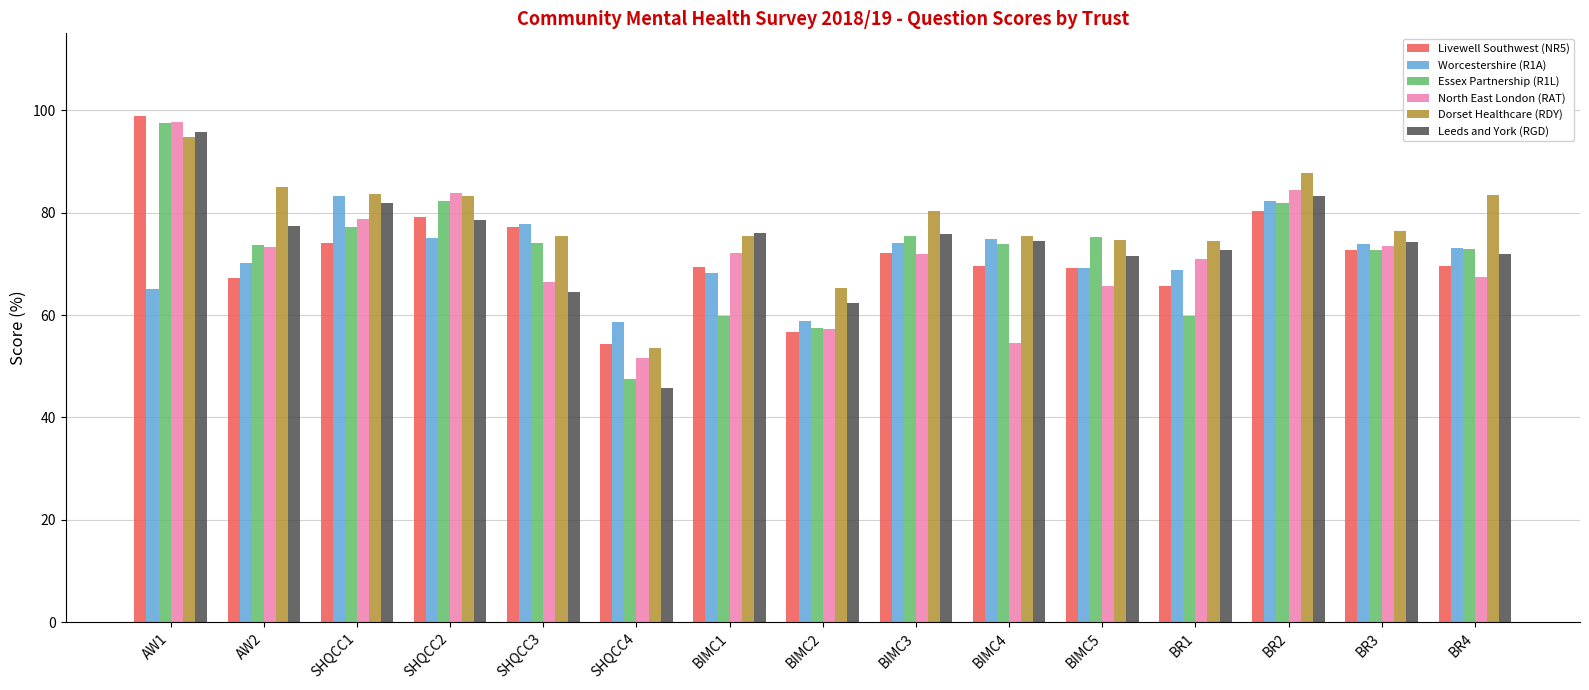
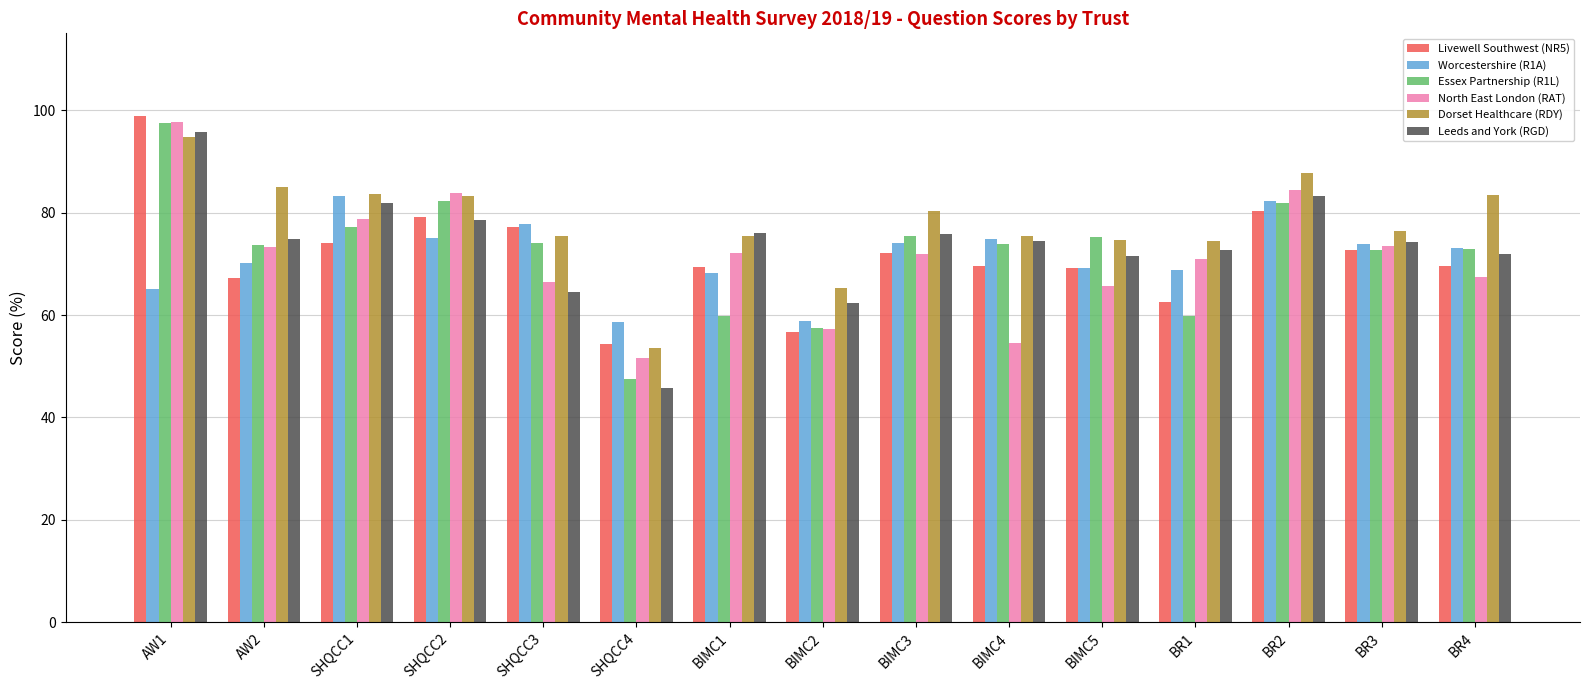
  {
    "Livewell Southwest (NR5)": {
      "AW1": 99,
      "AW2": 67,
      "SHQCC1": 74,
      "SHQCC2": 79,
      "SHQCC3": 77,
      "SHQCC4": 54,
      "BIMC1": 69,
      "BIMC2": 57,
      "BIMC3": 72,
      "BIMC4": 69,
      "BIMC5": 69,
-     "BR1": 66,
+     "BR1": 63,
      "BR2": 80,
      "BR3": 73,
      "BR4": 70
    },
    "Worcestershire (R1A)": {
      "AW1": 65,
      "AW2": 70,
      "SHQCC1": 83,
      "SHQCC2": 75,
      "SHQCC3": 78,
      "SHQCC4": 59,
      "BIMC1": 68,
      "BIMC2": 59,
      "BIMC3": 74,
      "BIMC4": 75,
      "BIMC5": 69,
      "BR1": 69,
      "BR2": 82,
      "BR3": 74,
      "BR4": 73
    },
    "Essex Partnership (R1L)": {
      "AW1": 98,
      "AW2": 74,
      "SHQCC1": 77,
      "SHQCC2": 82,
      "SHQCC3": 74,
      "SHQCC4": 47,
      "BIMC1": 60,
      "BIMC2": 58,
      "BIMC3": 75,
      "BIMC4": 74,
      "BIMC5": 75,
      "BR1": 60,
      "BR2": 82,
      "BR3": 73,
      "BR4": 73
    },
    "North East London (RAT)": {
      "AW1": 98,
      "AW2": 73,
      "SHQCC1": 79,
      "SHQCC2": 84,
      "SHQCC3": 66,
      "SHQCC4": 52,
      "BIMC1": 72,
      "BIMC2": 57,
      "BIMC3": 72,
      "BIMC4": 55,
      "BIMC5": 66,
      "BR1": 71,
      "BR2": 84,
      "BR3": 74,
      "BR4": 67
    },
    "Dorset Healthcare (RDY)": {
      "AW1": 95,
      "AW2": 85,
      "SHQCC1": 84,
      "SHQCC2": 83,
      "SHQCC3": 75,
      "SHQCC4": 54,
      "BIMC1": 76,
      "BIMC2": 65,
      "BIMC3": 80,
      "BIMC4": 75,
      "BIMC5": 75,
      "BR1": 74,
      "BR2": 88,
      "BR3": 76,
      "BR4": 83
    },
    "Leeds and York (RGD)": {
      "AW1": 96,
-     "AW2": 77,
+     "AW2": 75,
      "SHQCC1": 82,
      "SHQCC2": 79,
      "SHQCC3": 64,
      "SHQCC4": 46,
      "BIMC1": 76,
      "BIMC2": 62,
      "BIMC3": 76,
      "BIMC4": 74,
      "BIMC5": 71,
      "BR1": 73,
      "BR2": 83,
      "BR3": 74,
      "BR4": 72
    }
  }
